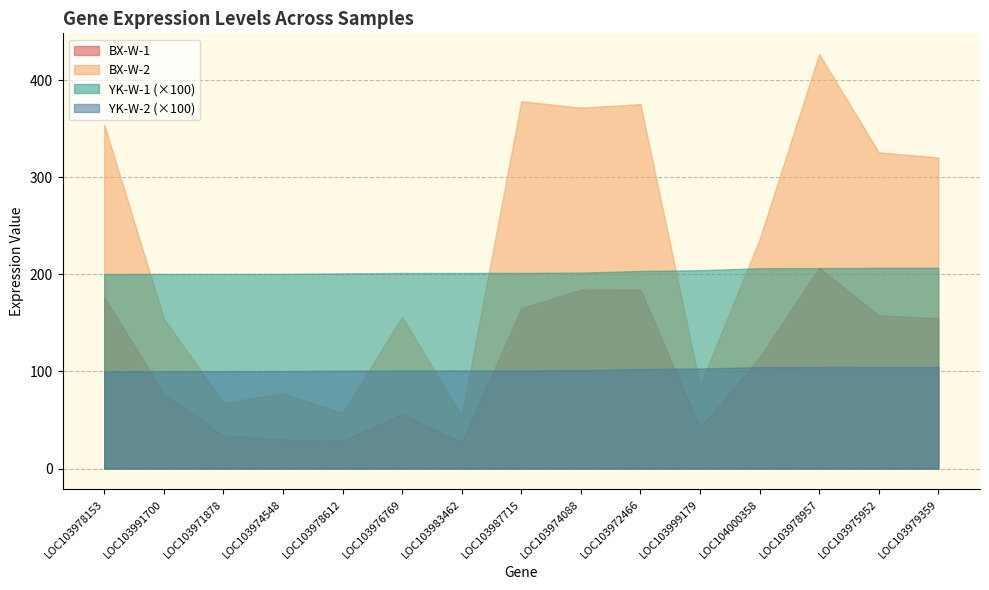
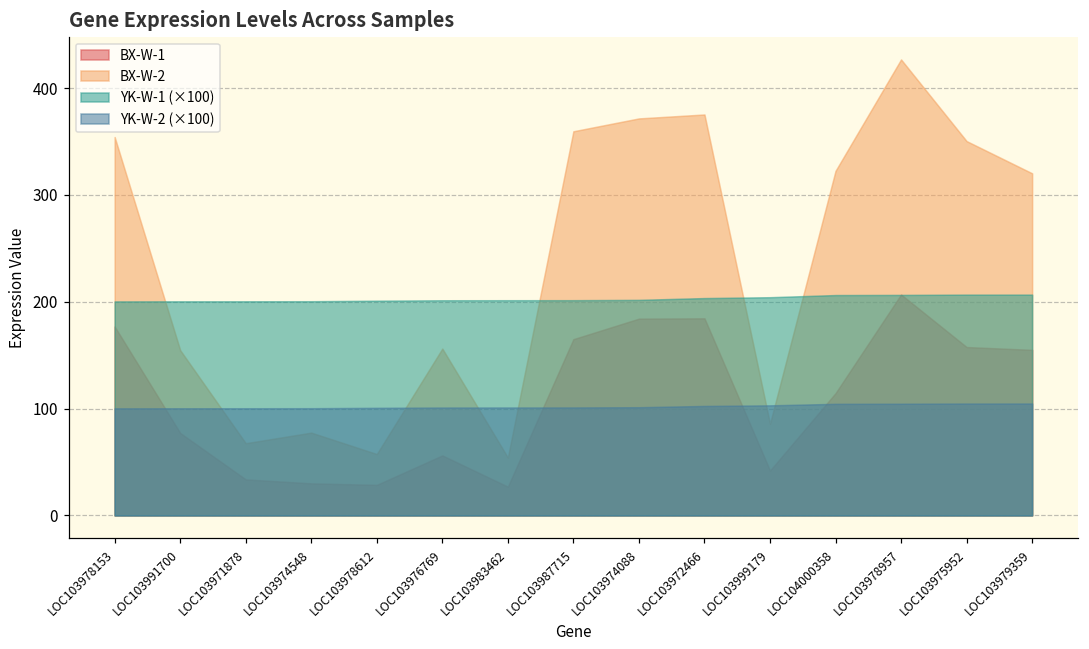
  {
    "BX-W-1": {
      "LOC103978153": 180,
      "LOC103991700": 80,
      "LOC103971878": 30,
      "LOC103974548": 30,
      "LOC103978612": 30,
      "LOC103976769": 60,
      "LOC103983462": 30,
      "LOC103987715": 160,
      "LOC103974088": 180,
      "LOC103972466": 180,
      "LOC103999179": 40,
      "LOC104000358": 110,
      "LOC103975952": 160,
      "LOC103979359": 150
    },
    "BX-W-2": {
      "LOC103978153": 350,
      "LOC103991700": 150,
      "LOC103971878": 70,
      "LOC103974548": 80,
      "LOC103978612": 60,
      "LOC103976769": 160,
      "LOC103983462": 50,
-     "LOC103987715": 380,
+     "LOC103987715": 360,
      "LOC103974088": 370,
      "LOC103972466": 380,
      "LOC103999179": 90,
-     "LOC104000358": 240,
+     "LOC104000358": 320,
      "LOC103978957": 430,
-     "LOC103975952": 330,
+     "LOC103975952": 350,
      "LOC103979359": 320
    }
  }
